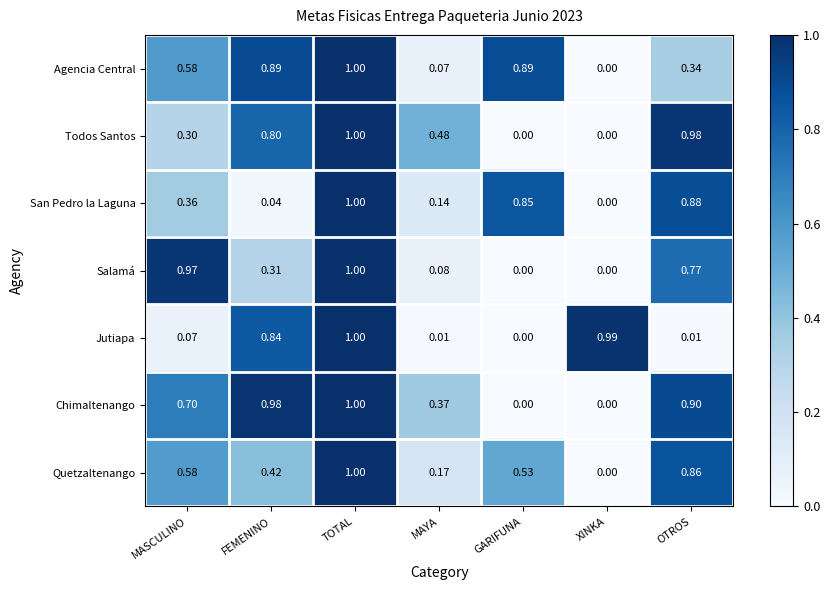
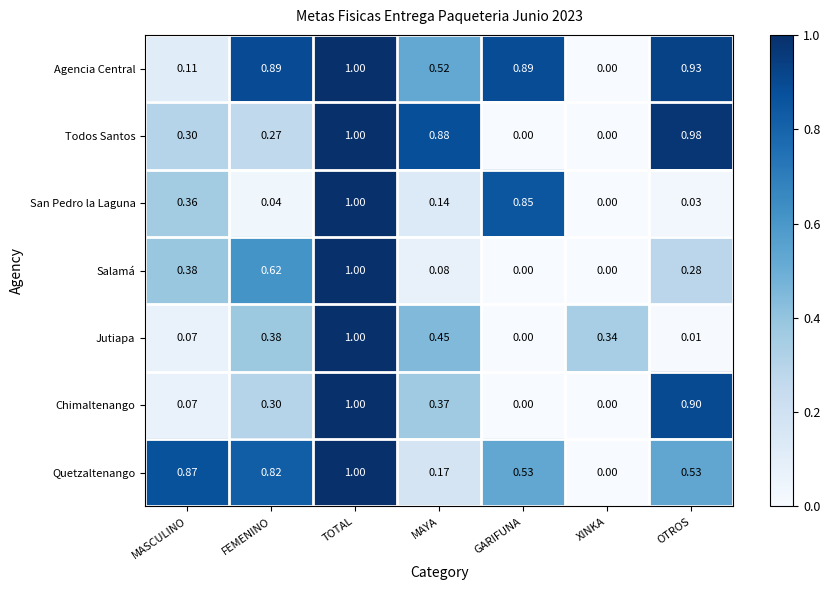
  {
    "Agencia Central": {
-     "MASCULINO": 0.58,
+     "MASCULINO": 0.11,
      "FEMENINO": 0.89,
      "TOTAL": 1.00,
-     "MAYA": 0.07,
+     "MAYA": 0.52,
      "GARIFUNA": 0.89,
      "XINKA": 0.00,
-     "OTROS": 0.34
+     "OTROS": 0.93
    },
    "Todos Santos": {
      "MASCULINO": 0.30,
-     "FEMENINO": 0.80,
+     "FEMENINO": 0.27,
      "TOTAL": 1.00,
-     "MAYA": 0.48,
+     "MAYA": 0.88,
      "GARIFUNA": 0.00,
      "XINKA": 0.00,
      "OTROS": 0.98
    },
    "San Pedro la Laguna": {
      "MASCULINO": 0.36,
      "FEMENINO": 0.04,
      "TOTAL": 1.00,
      "MAYA": 0.14,
      "GARIFUNA": 0.85,
      "XINKA": 0.00,
-     "OTROS": 0.88
+     "OTROS": 0.03
    },
    "Salamá": {
-     "MASCULINO": 0.97,
-     "FEMENINO": 0.31,
+     "MASCULINO": 0.38,
+     "FEMENINO": 0.62,
      "TOTAL": 1.00,
      "MAYA": 0.08,
      "GARIFUNA": 0.00,
      "XINKA": 0.00,
-     "OTROS": 0.77
+     "OTROS": 0.28
    },
    "Jutiapa": {
      "MASCULINO": 0.07,
-     "FEMENINO": 0.84,
+     "FEMENINO": 0.38,
      "TOTAL": 1.00,
-     "MAYA": 0.01,
+     "MAYA": 0.45,
      "GARIFUNA": 0.00,
-     "XINKA": 0.99,
+     "XINKA": 0.34,
      "OTROS": 0.01
    },
    "Chimaltenango": {
-     "MASCULINO": 0.70,
-     "FEMENINO": 0.98,
+     "MASCULINO": 0.07,
+     "FEMENINO": 0.30,
      "TOTAL": 1.00,
      "MAYA": 0.37,
      "GARIFUNA": 0.00,
      "XINKA": 0.00,
      "OTROS": 0.90
    },
    "Quetzaltenango": {
-     "MASCULINO": 0.58,
-     "FEMENINO": 0.42,
+     "MASCULINO": 0.87,
+     "FEMENINO": 0.82,
      "TOTAL": 1.00,
      "MAYA": 0.17,
      "GARIFUNA": 0.53,
      "XINKA": 0.00,
-     "OTROS": 0.86
+     "OTROS": 0.53
    }
  }
